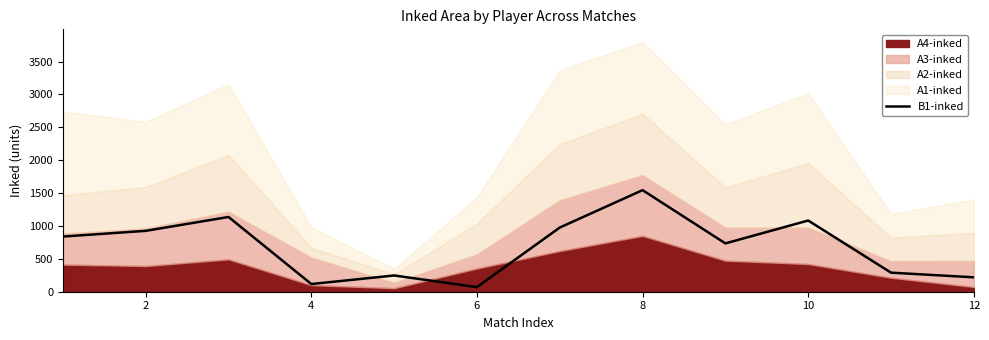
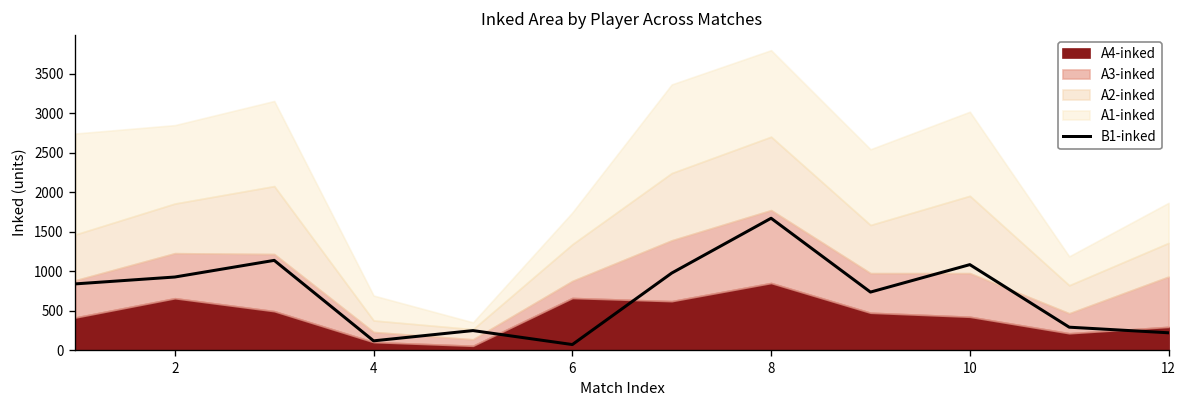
  {
    "A4-inked": {
-     "2": 400,
-     "6": 400,
+     "2": 700,
+     "6": 700,
      "8": 900,
      "10": 400,
-     "12": 100
+     "12": 300
    },
    "B1-inked": {
      "6": 100,
-     "8": 1500,
+     "8": 1700,
      "10": 1100,
      "12": 200
    },
    "A3-inked": {
-     "4": 400,
+     "4": 100,
      "6": 200,
      "8": 900,
      "10": 600,
-     "12": 400
+     "12": 600
    }
  }
